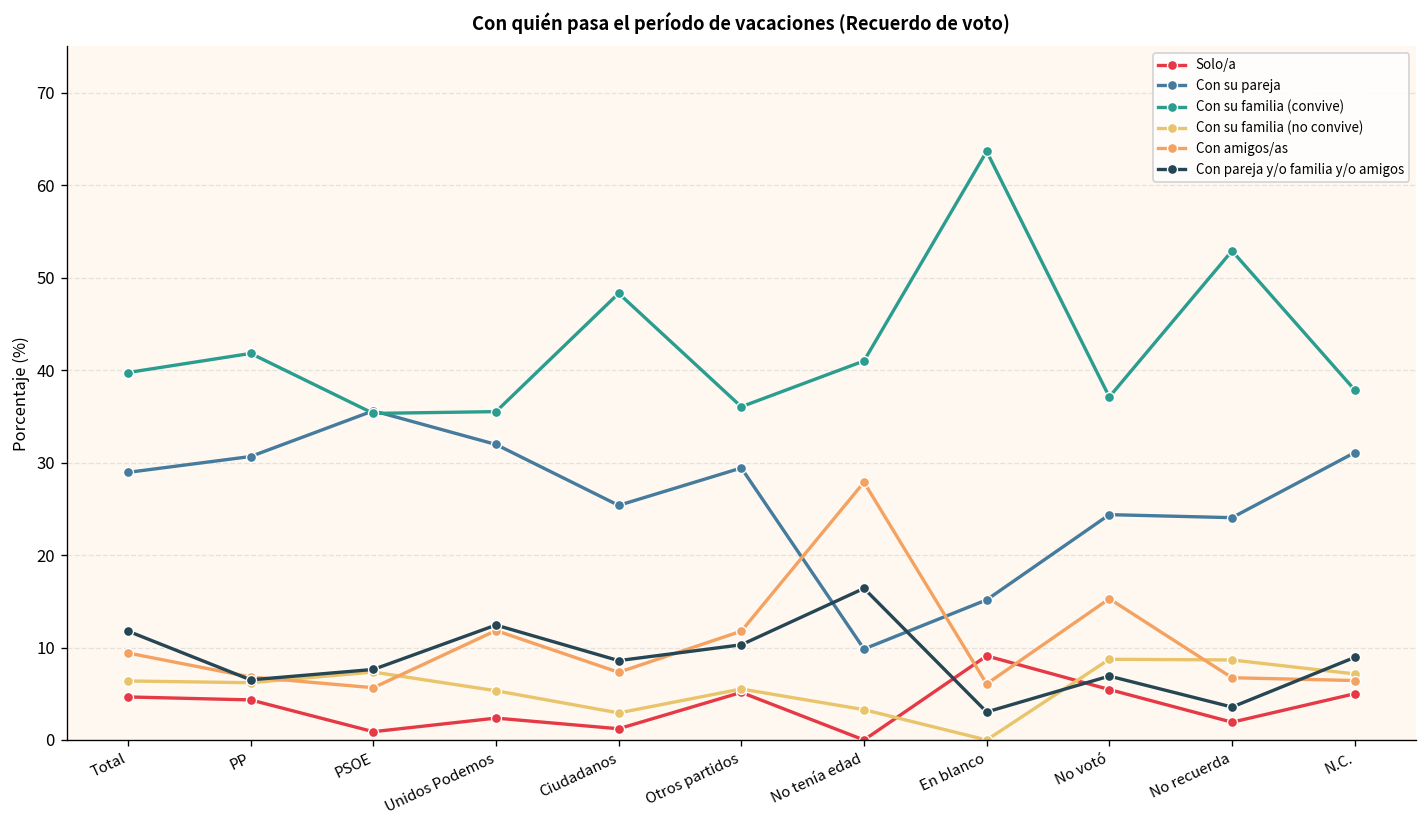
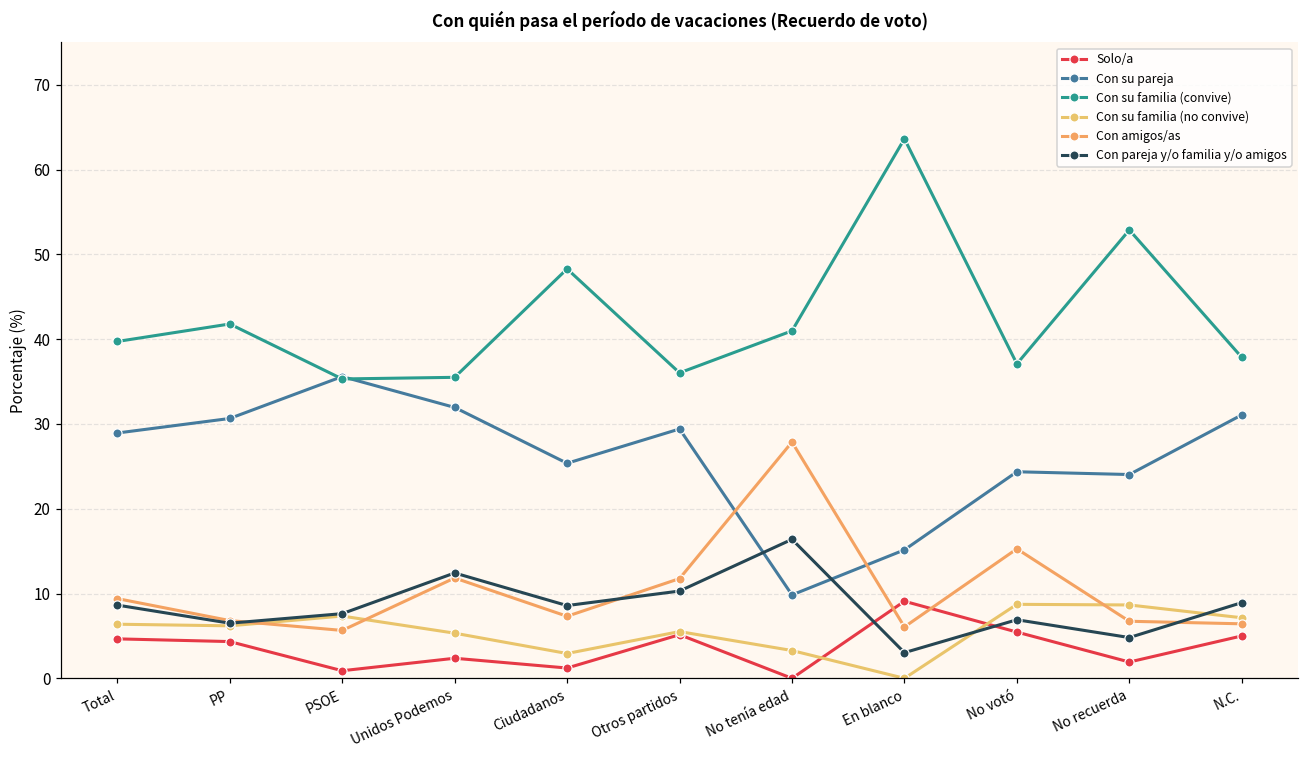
  {
    "Solo/a": {
      "Total": 5,
      "PP": 4,
      "PSOE": 1,
      "Unidos Podemos": 2,
      "Ciudadanos": 1,
      "Otros partidos": 5,
      "No tenía edad": 0,
      "En blanco": 9,
      "No votó": 5,
      "No recuerda": 2,
      "N.C.": 5
    },
    "Con pareja y/o familia y/o amigos": {
-     "Total": 12,
+     "Total": 9,
      "Unidos Podemos": 12,
      "Ciudadanos": 9,
      "Otros partidos": 10,
      "No tenía edad": 16,
      "En blanco": 3,
      "No votó": 7,
-     "No recuerda": 4,
+     "No recuerda": 5,
      "N.C.": 9
    }
  }
